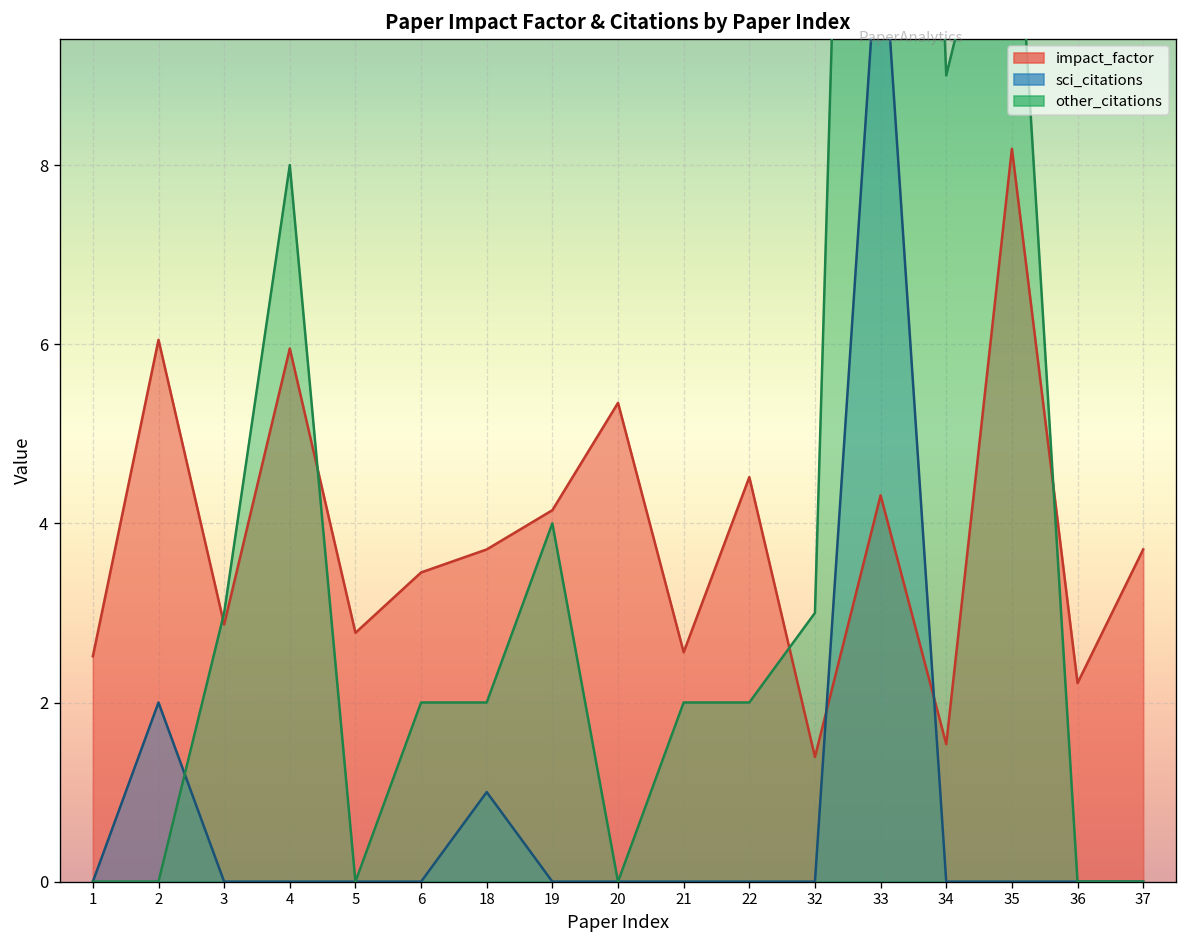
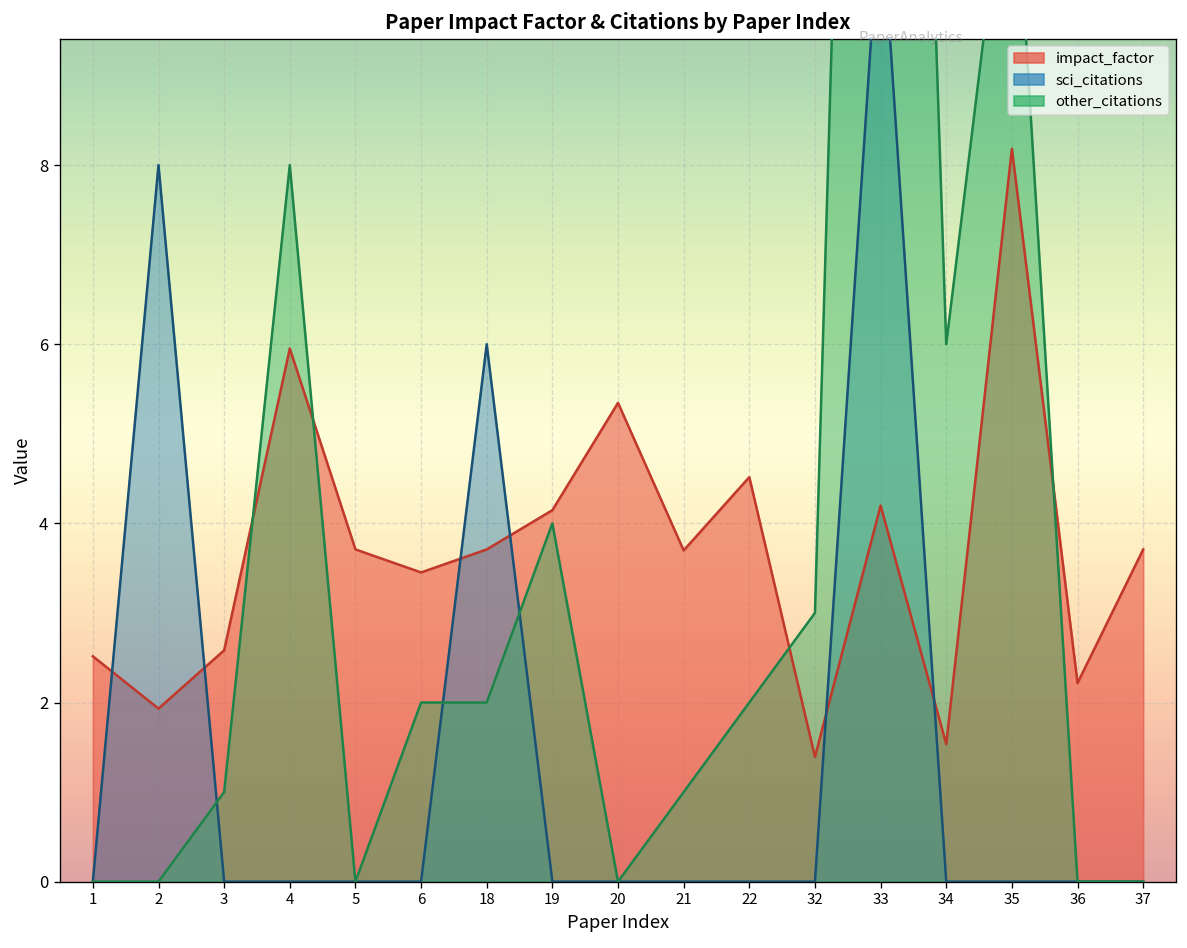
  {
    "impact_factor": {
      "1": 2.5,
-     "2": 6.0,
-     "3": 2.9,
+     "2": 1.9,
+     "3": 2.6,
      "4": 6.0,
-     "5": 2.8,
+     "5": 3.7,
      "6": 3.5,
      "18": 3.7,
      "19": 4.1,
      "20": 5.3,
-     "21": 2.6,
+     "21": 3.7,
      "22": 4.5,
      "32": 1.4,
-     "33": 4.3,
+     "33": 4.2,
      "34": 1.5,
      "35": 8.2,
      "36": 2.2,
      "37": 3.7
    },
    "sci_citations": {
-     "2": 2,
+     "2": 8,
      "3": 0,
      "4": 0,
      "6": 0,
-     "18": 1,
+     "18": 6,
      "19": 0,
      "21": 0,
      "22": 0,
      "32": 0,
      "34": 0,
      "35": 0
    },
    "other_citations": {
      "2": 0,
-     "3": 3,
+     "3": 1,
      "4": 8,
      "6": 2,
      "18": 2,
      "19": 4,
-     "21": 2,
+     "21": 1,
      "22": 2,
      "32": 3,
-     "34": 9
+     "34": 6
    }
  }
